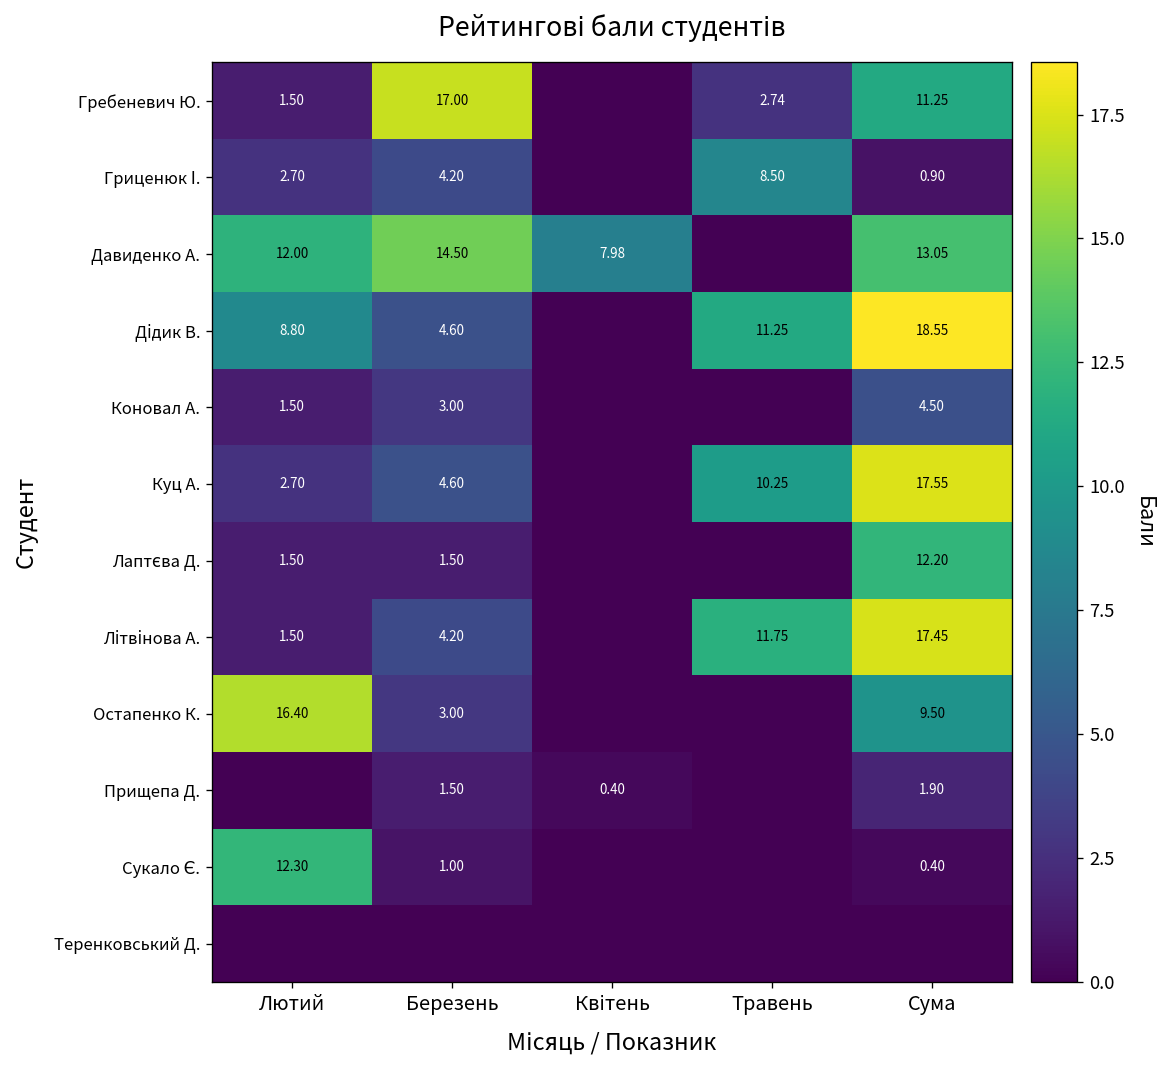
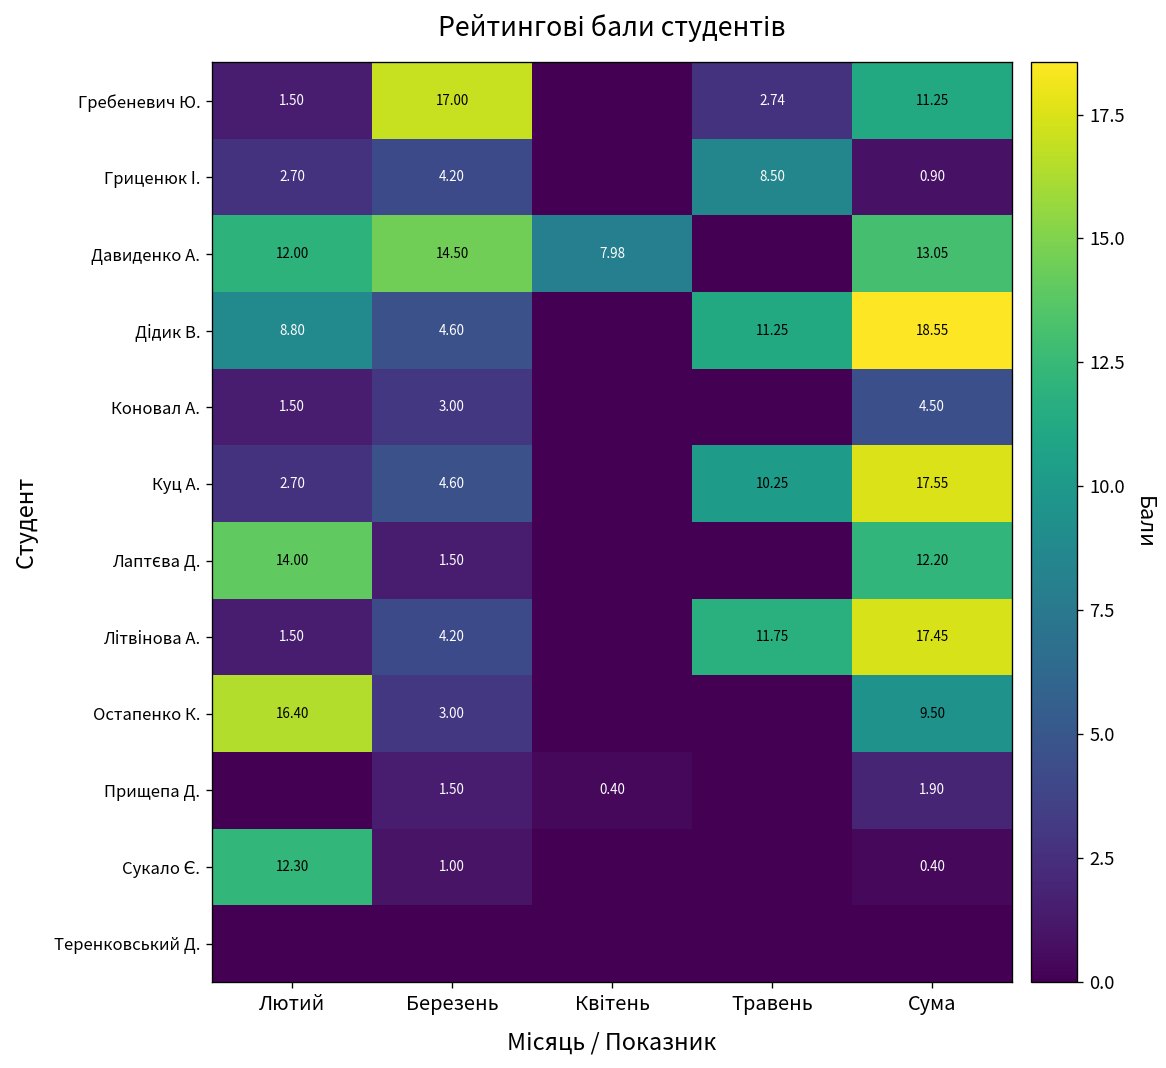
  {
    "Гребеневич Ю.": {
      "Лютий": 1.50,
      "Березень": 17.00,
      "Травень": 2.74,
      "Сума": 11.25
    },
    "Гриценюк І.": {
      "Лютий": 2.70,
      "Березень": 4.20,
      "Травень": 8.50,
      "Сума": 0.90
    },
    "Давиденко А.": {
      "Лютий": 12.00,
      "Березень": 14.50,
      "Квітень": 7.98,
      "Сума": 13.05
    },
    "Дідик В.": {
      "Лютий": 8.80,
      "Березень": 4.60,
      "Травень": 11.25,
      "Сума": 18.55
    },
    "Коновал А.": {
      "Лютий": 1.50,
      "Березень": 3.00,
      "Сума": 4.50
    },
    "Куц А.": {
      "Лютий": 2.70,
      "Березень": 4.60,
      "Травень": 10.25,
      "Сума": 17.55
    },
    "Лаптєва Д.": {
-     "Лютий": 1.50,
+     "Лютий": 14.00,
      "Березень": 1.50,
      "Сума": 12.20
    },
    "Літвінова А.": {
      "Лютий": 1.50,
      "Березень": 4.20,
      "Травень": 11.75,
      "Сума": 17.45
    },
    "Остапенко К.": {
      "Лютий": 16.40,
      "Березень": 3.00,
      "Сума": 9.50
    },
    "Прищепа Д.": {
      "Березень": 1.50,
      "Квітень": 0.40,
      "Сума": 1.90
    },
    "Сукало Є.": {
      "Лютий": 12.30,
      "Березень": 1.00,
      "Сума": 0.40
    }
  }
